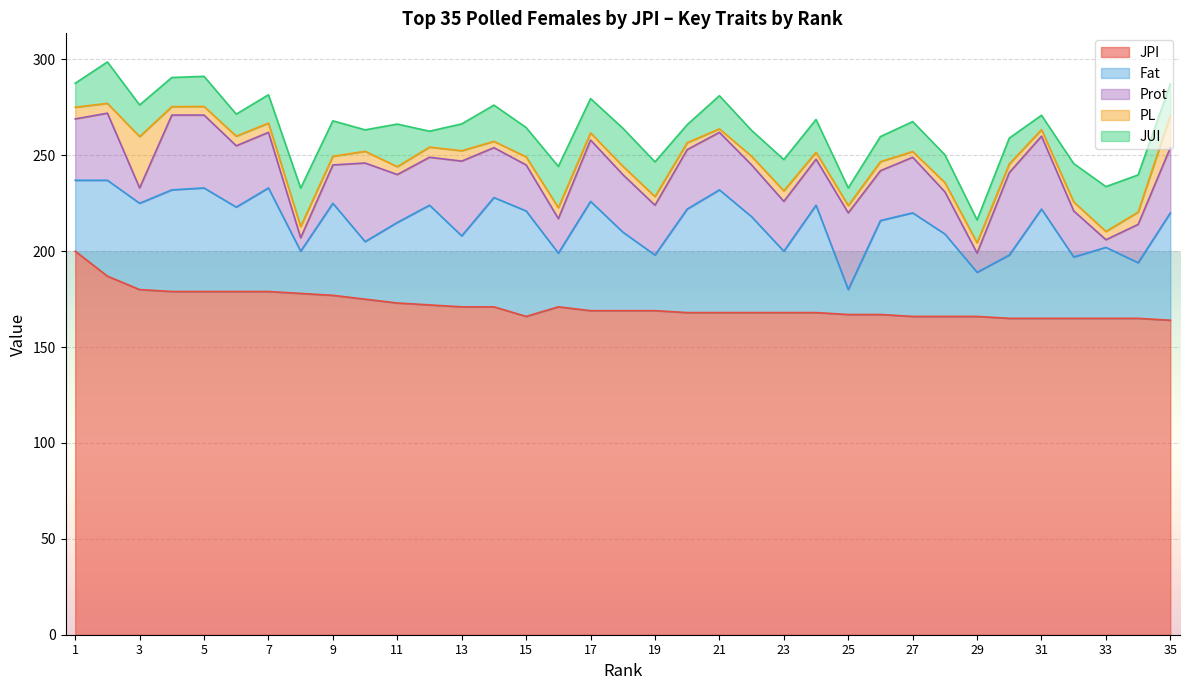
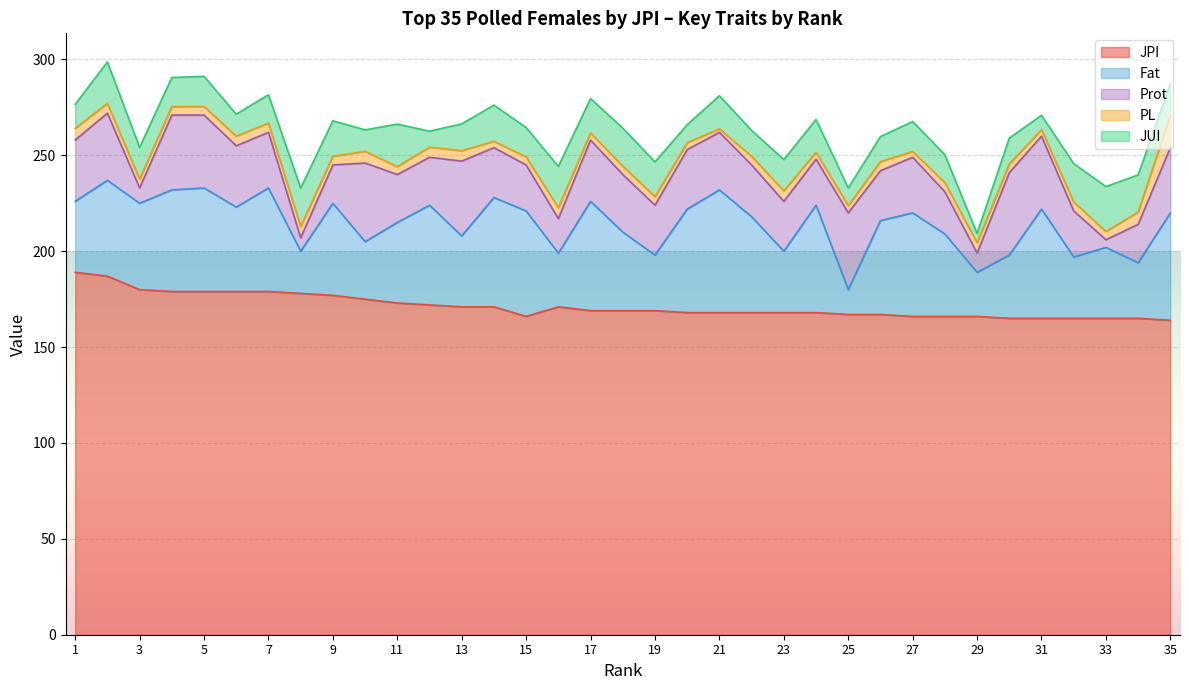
  {
    "JPI": {
-     "1": 200,
+     "1": 189,
      "3": 180,
      "5": 179,
      "7": 179,
      "9": 177,
      "11": 173,
      "13": 171,
      "15": 166,
      "17": 169,
      "19": 169,
      "21": 168,
      "23": 168,
      "25": 167,
      "27": 166,
      "29": 166,
      "31": 165,
      "33": 165,
      "35": 164
    },
    "Fat": {
      "1": 37,
      "3": 45,
      "5": 54,
      "7": 54,
      "9": 48,
      "11": 42,
      "13": 37,
      "15": 55,
      "17": 57,
      "19": 29,
      "21": 64,
      "23": 32,
      "25": 13,
      "27": 54,
      "29": 23,
      "31": 57,
      "33": 37,
      "35": 56
    },
    "Prot": {
      "1": 32,
      "3": 8,
      "5": 38,
      "7": 29,
      "9": 20,
      "11": 25,
      "13": 39,
      "15": 24,
      "17": 32,
      "19": 26,
      "21": 30,
      "23": 26,
      "25": 40,
      "27": 29,
      "29": 10,
      "31": 38,
      "33": 4
    },
    "PL": {
      "1": 6,
-     "3": 27,
+     "3": 5,
      "5": 5,
      "7": 5,
      "9": 5,
      "11": 4,
      "13": 5,
      "15": 4,
      "17": 4,
      "19": 5,
      "21": 2,
      "23": 6,
      "25": 4,
      "27": 3,
      "29": 5,
      "31": 3,
      "33": 4
    },
    "JUI": {
      "1": 13,
      "3": 17,
      "5": 16,
      "7": 15,
      "9": 19,
      "11": 22,
      "13": 14,
      "15": 15,
      "17": 18,
      "19": 18,
      "21": 17,
      "23": 16,
      "25": 9,
      "27": 16,
-     "29": 12,
+     "29": 5,
      "31": 8,
      "33": 23
    }
  }
